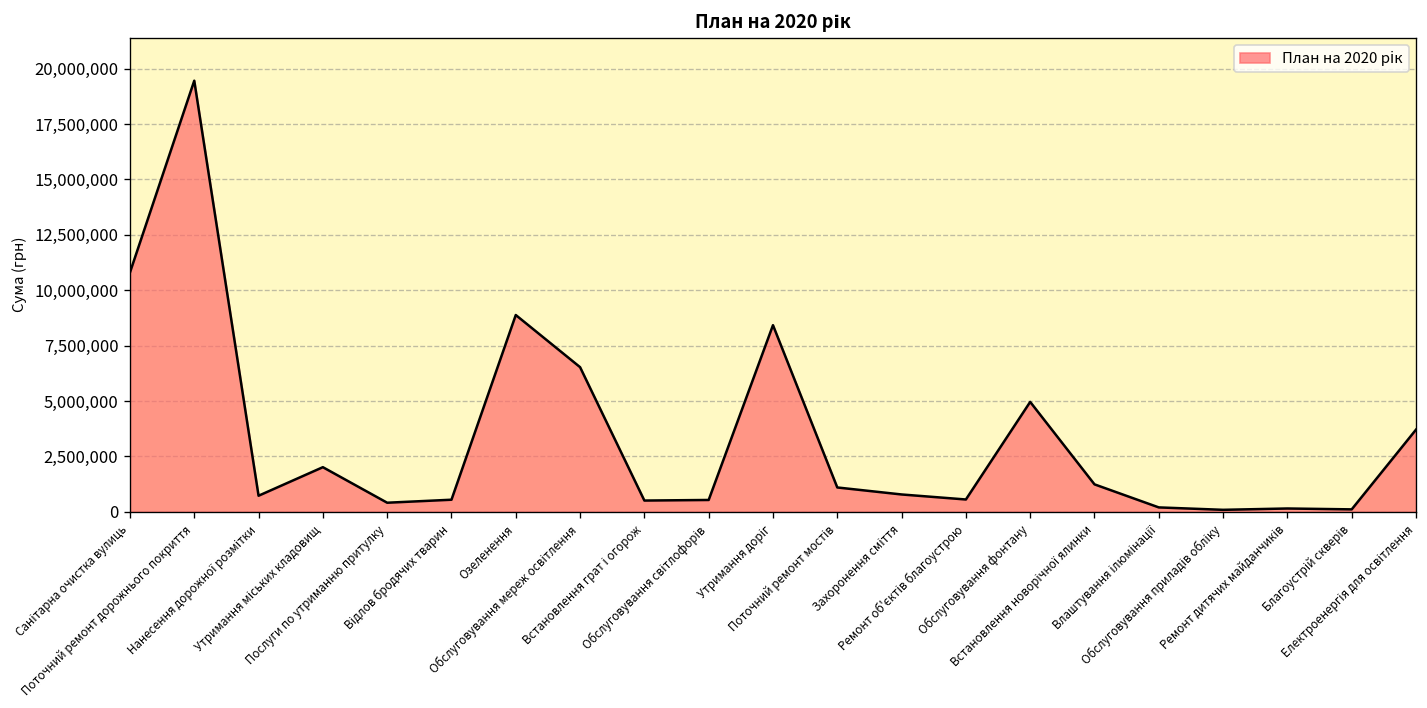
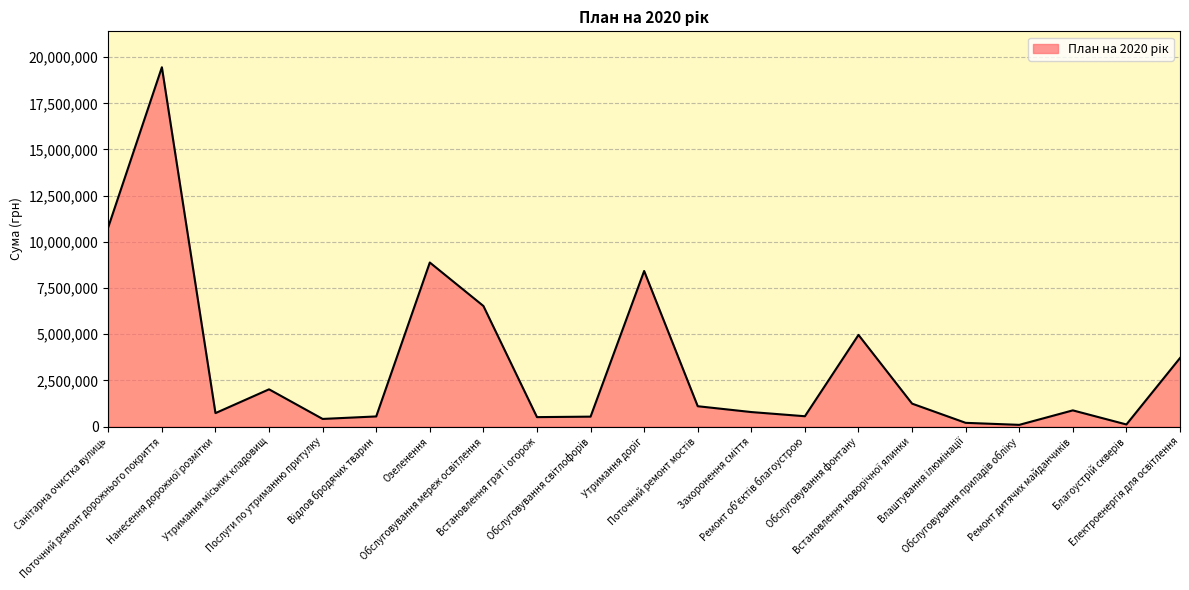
  {
    "Санітарна очистка вулиць": "10,800,000",
    "Поточний ремонт дорожнього покриття": "19,500,000",
    "Нанесення дорожної розмітки": "700,000",
    "Утримання міських кладовищ": "2,000,000",
    "Послуги по утриманню притулку": "400,000",
    "Відлов бродячих тварин": "500,000",
    "Озеленення": "8,900,000",
    "Обслуговування мереж освітлення": "6,500,000",
    "Встановлення грат і огорож": "500,000",
    "Обслуговування світлофорів": "500,000",
    "Утримання доріг": "8,400,000",
    "Поточний ремонт мостів": "1,100,000",
    "Захоронення сміття": "800,000",
    "Ремонт об'єктів благоустрою": "600,000",
    "Обслуговування фонтану": "5,000,000",
    "Встановлення новорічної ялинки": "1,200,000",
    "Влаштування ілюмінації": "200,000",
    "Обслуговування приладів обліку": "100,000",
-   "Ремонт дитячих майданчиків": "200,000",
+   "Ремонт дитячих майданчиків": "900,000",
    "Благоустрій скверів": "100,000",
    "Електроенергія для освітлення": "3,700,000"
  }
